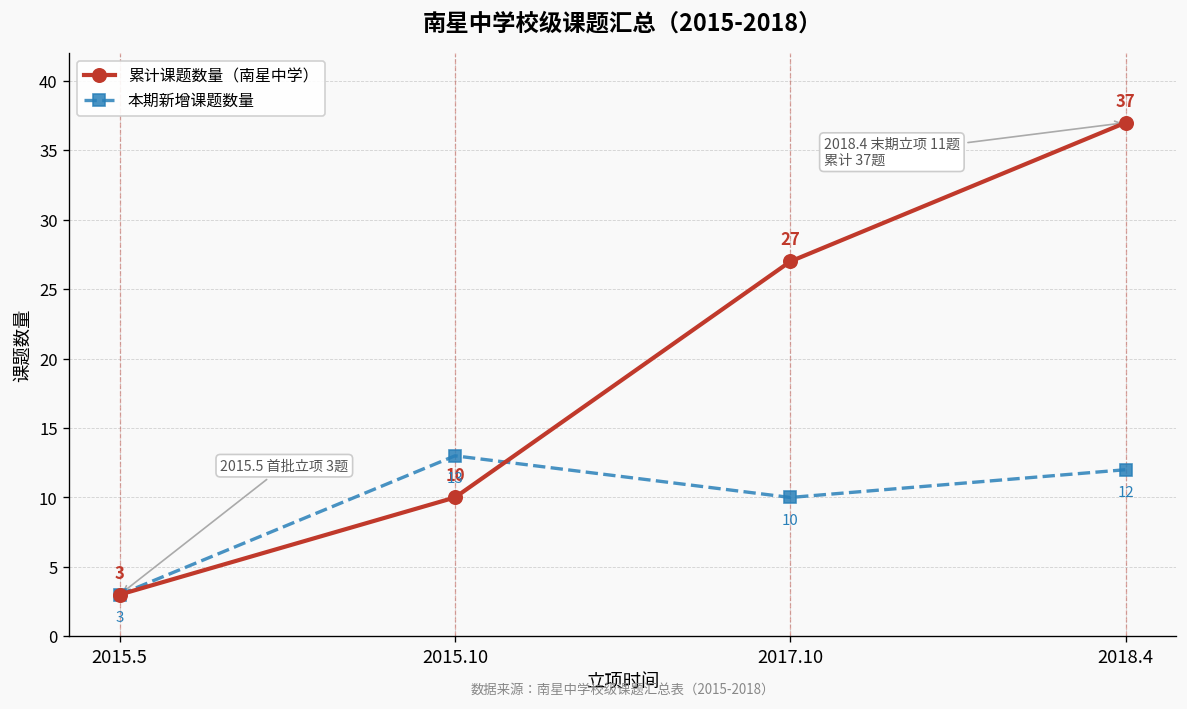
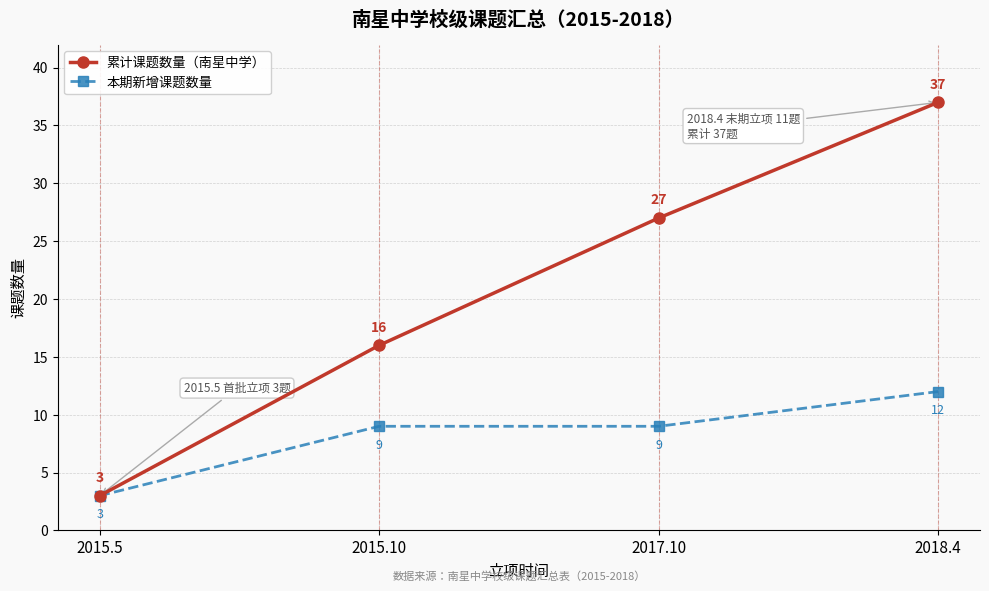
  {
    "累计课题数量（南星中学）": {
-     "2015.10": 10,
+     "2015.10": 16,
      "2017.10": 27,
      "2018.4": 37
    },
    "本期新增课题数量": {
-     "2015.10": 13,
-     "2017.10": 10,
+     "2015.10": 9,
+     "2017.10": 9,
      "2018.4": 12
    }
  }
